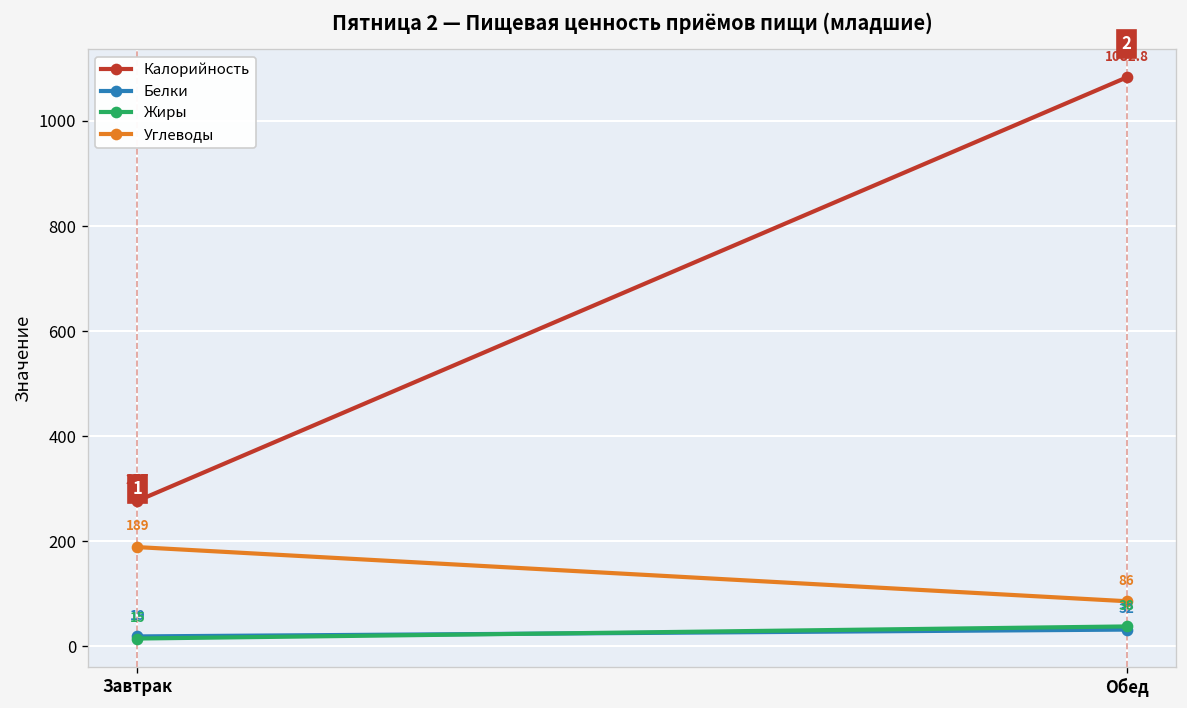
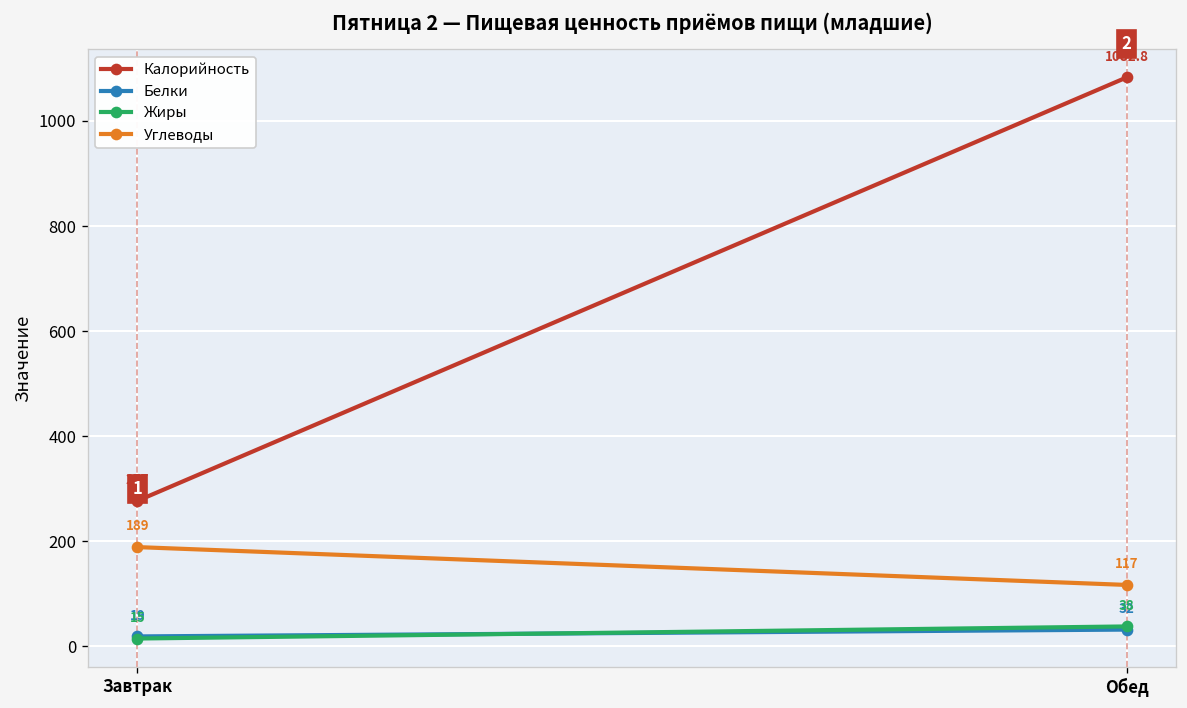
  {
    "Углеводы": {
      "Завтрак": 189,
-     "Обед": 86
+     "Обед": 117
    }
  }
